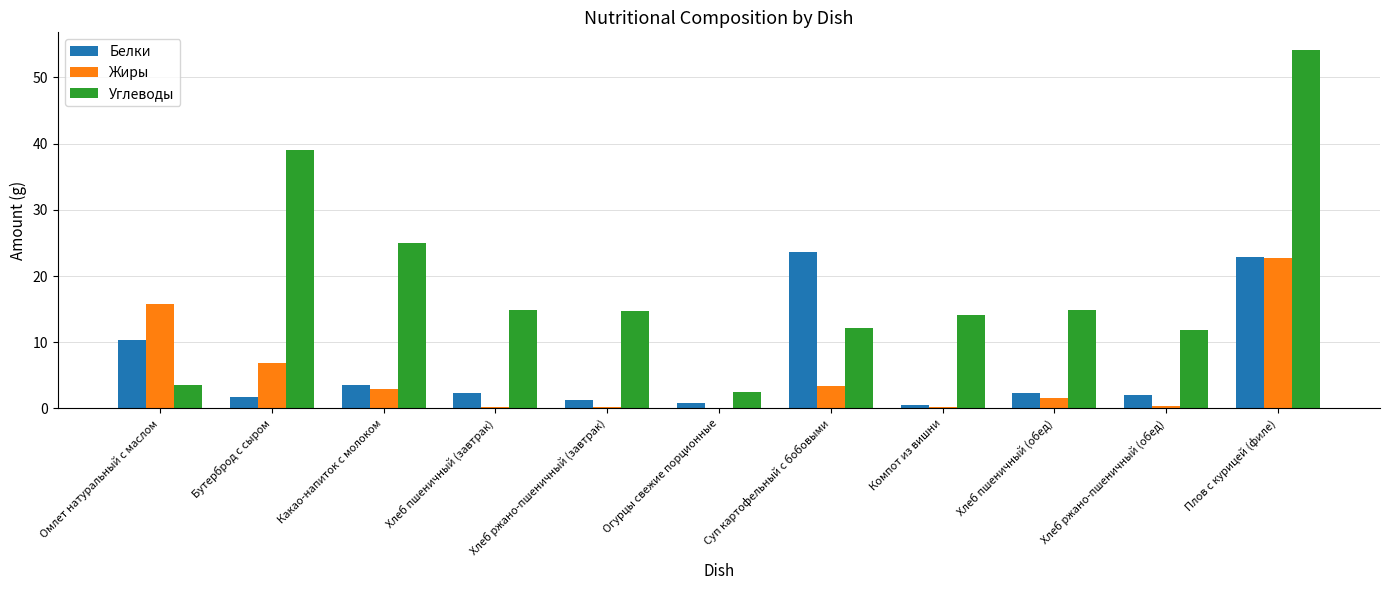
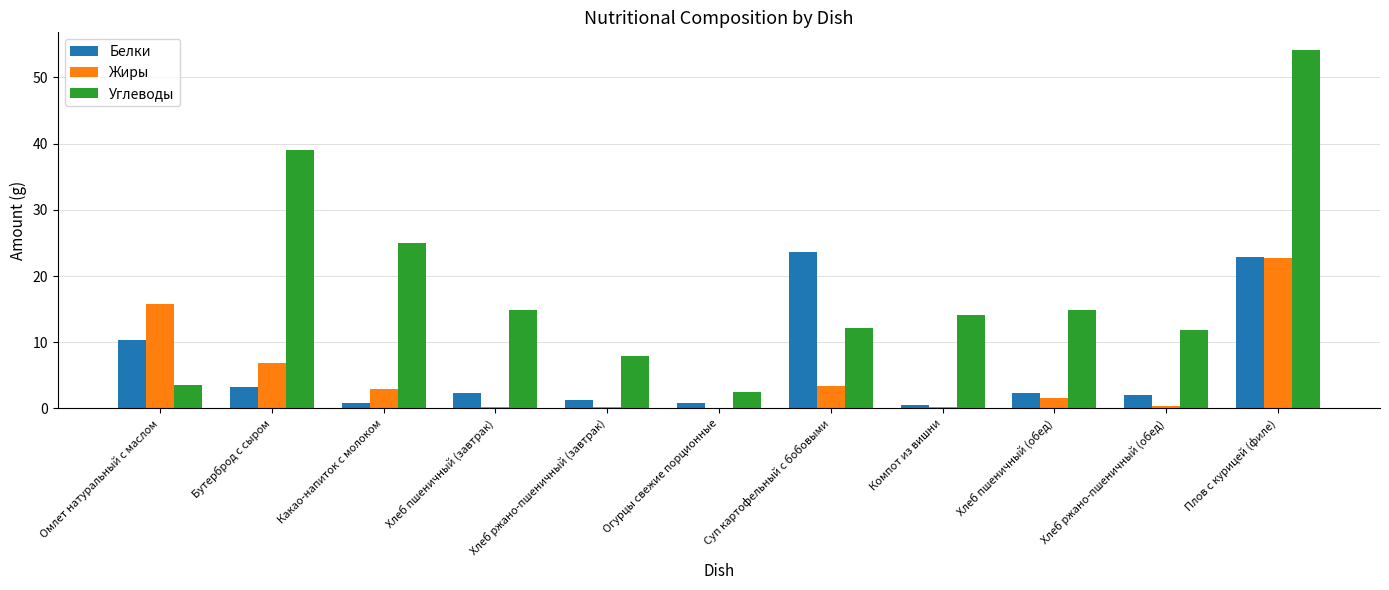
  {
    "Белки": {
      "Омлет натуральный с маслом": 10,
-     "Бутерброд с сыром": 2,
-     "Какао-напиток с молоком": 4,
+     "Бутерброд с сыром": 3,
+     "Какао-напиток с молоком": 1,
      "Хлеб пшеничный (завтрак)": 2,
      "Хлеб ржано-пшеничный (завтрак)": 1,
      "Огурцы свежие порционные": 1,
      "Суп картофельный с бобовыми": 24,
      "Компот из вишни": 1,
      "Хлеб пшеничный (обед)": 2,
      "Хлеб ржано-пшеничный (обед)": 2,
      "Плов с курицей (филе)": 23
    },
    "Жиры": {
      "Омлет натуральный с маслом": 16,
      "Бутерброд с сыром": 7,
      "Какао-напиток с молоком": 3,
      "Суп картофельный с бобовыми": 3,
      "Хлеб пшеничный (обед)": 2,
      "Хлеб ржано-пшеничный (обед)": 0,
      "Плов с курицей (филе)": 23
    },
    "Углеводы": {
      "Омлет натуральный с маслом": 4,
      "Бутерброд с сыром": 39,
      "Какао-напиток с молоком": 25,
      "Хлеб пшеничный (завтрак)": 15,
-     "Хлеб ржано-пшеничный (завтрак)": 15,
+     "Хлеб ржано-пшеничный (завтрак)": 8,
      "Огурцы свежие порционные": 3,
      "Суп картофельный с бобовыми": 12,
      "Компот из вишни": 14,
      "Хлеб пшеничный (обед)": 15,
      "Хлеб ржано-пшеничный (обед)": 12,
      "Плов с курицей (филе)": 54
    }
  }
